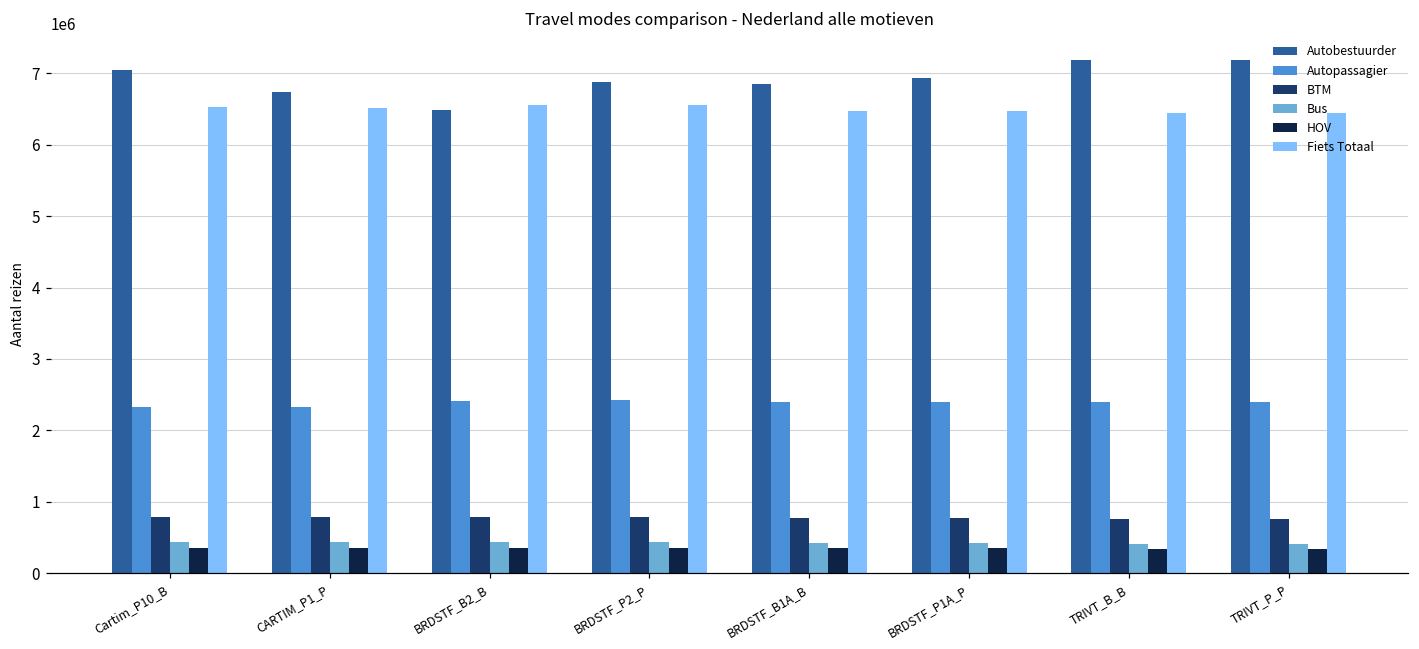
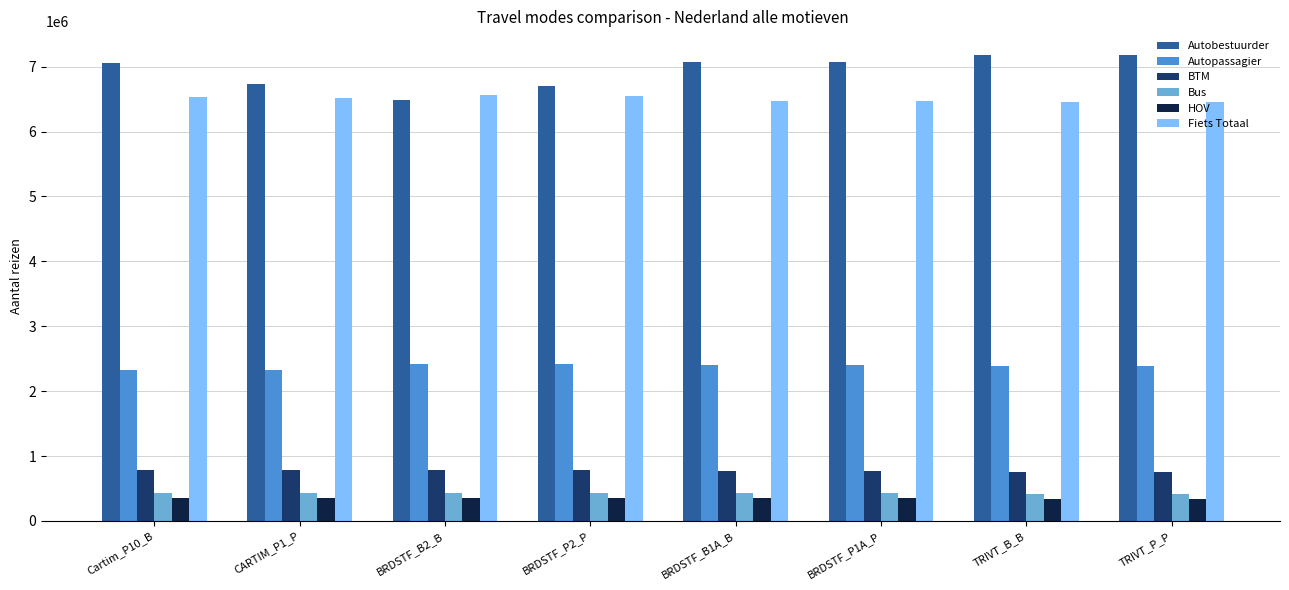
  {
    "Autobestuurder": {
      "Cartim_P10_B": 7000000,
      "CARTIM_P1_P": 6700000,
      "BRDSTF_B2_B": 6500000,
-     "BRDSTF_P2_P": 6900000,
-     "BRDSTF_B1A_B": 6800000,
-     "BRDSTF_P1A_P": 6900000,
+     "BRDSTF_P2_P": 6700000,
+     "BRDSTF_B1A_B": 7100000,
+     "BRDSTF_P1A_P": 7100000,
      "TRIVT_B_B": 7200000,
      "TRIVT_P_P": 7200000
    }
  }
